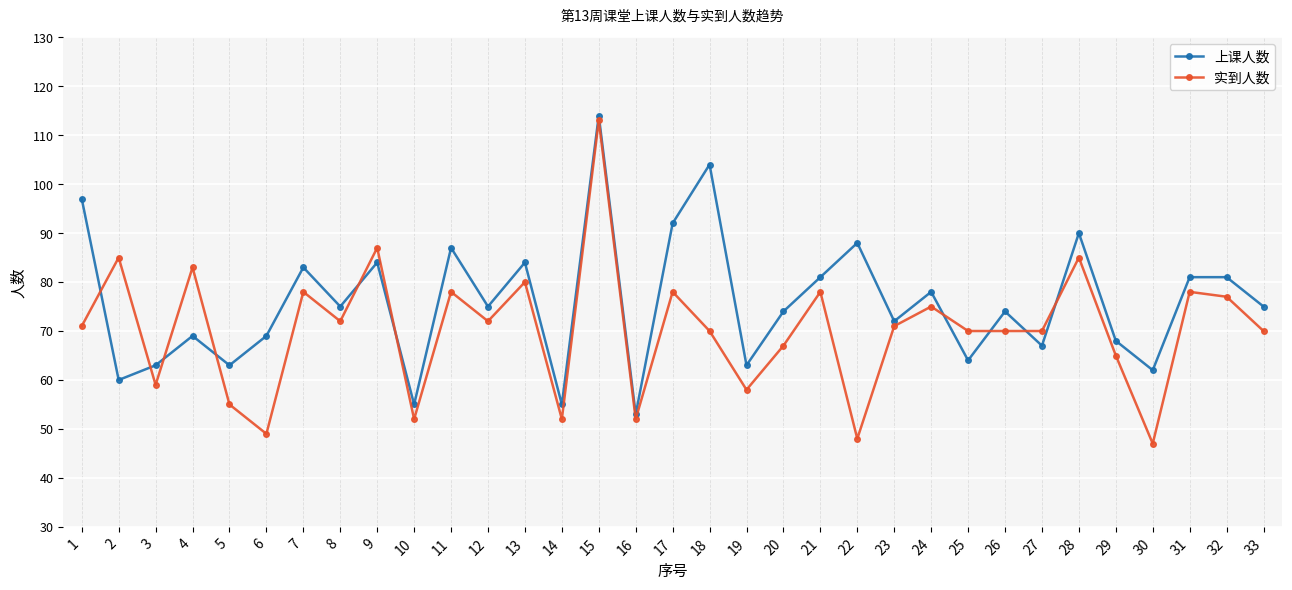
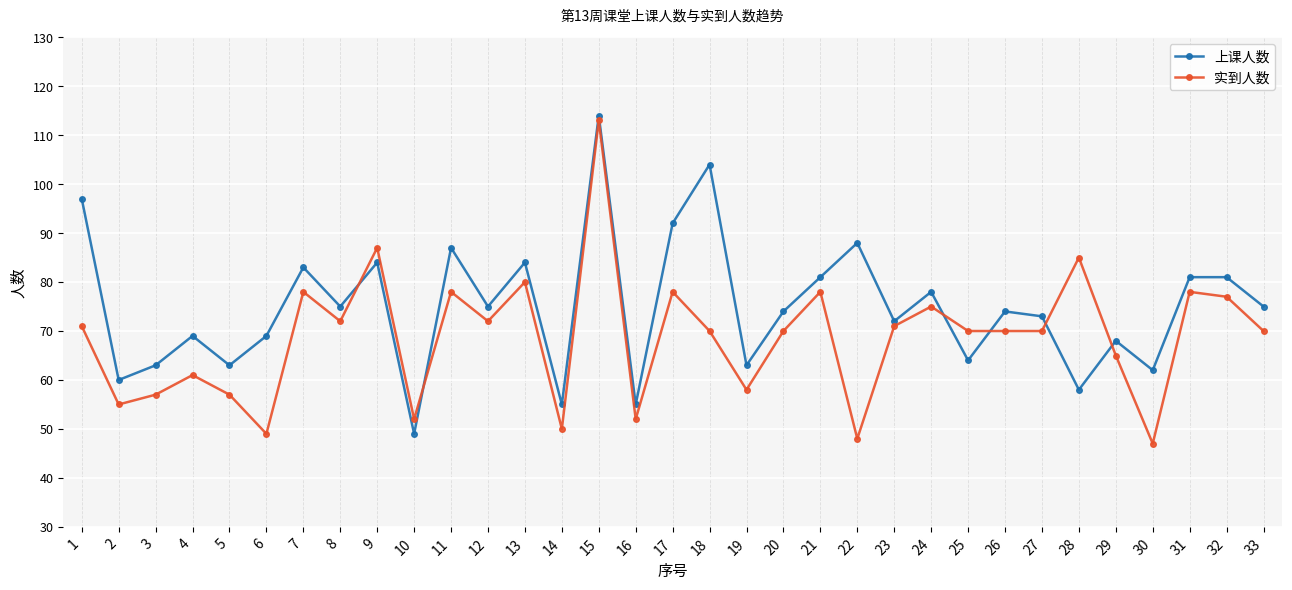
  {
    "上课人数": {
      "1": 97,
      "2": 60,
      "3": 63,
      "4": 69,
      "5": 63,
      "6": 69,
      "7": 83,
      "8": 75,
      "9": 84,
-     "10": 55,
+     "10": 49,
      "11": 87,
      "12": 75,
      "13": 84,
      "14": 55,
      "15": 114,
-     "16": 53,
+     "16": 55,
      "17": 92,
      "18": 104,
      "19": 63,
      "20": 74,
      "21": 81,
      "22": 88,
      "23": 72,
      "24": 78,
      "25": 64,
      "26": 74,
-     "27": 67,
-     "28": 90,
+     "27": 73,
+     "28": 58,
      "29": 68,
      "30": 62,
      "31": 81,
      "32": 81,
      "33": 75
    },
    "实到人数": {
      "1": 71,
-     "2": 85,
-     "3": 59,
-     "4": 83,
-     "5": 55,
+     "2": 55,
+     "3": 57,
+     "4": 61,
+     "5": 57,
      "6": 49,
      "7": 78,
      "8": 72,
      "9": 87,
      "10": 52,
      "11": 78,
      "12": 72,
      "13": 80,
-     "14": 52,
+     "14": 50,
      "15": 113,
      "16": 52,
      "17": 78,
      "18": 70,
      "19": 58,
-     "20": 67,
+     "20": 70,
      "21": 78,
      "22": 48,
      "23": 71,
      "24": 75,
      "25": 70,
      "26": 70,
      "27": 70,
      "28": 85,
      "29": 65,
      "30": 47,
      "31": 78,
      "32": 77,
      "33": 70
    }
  }
